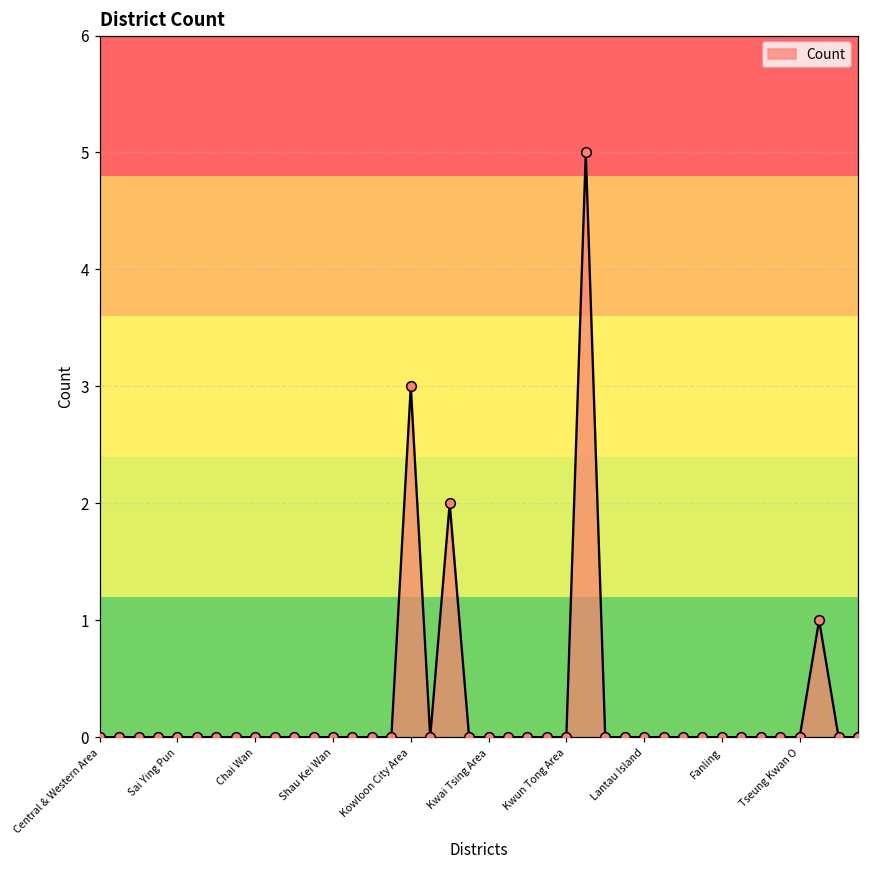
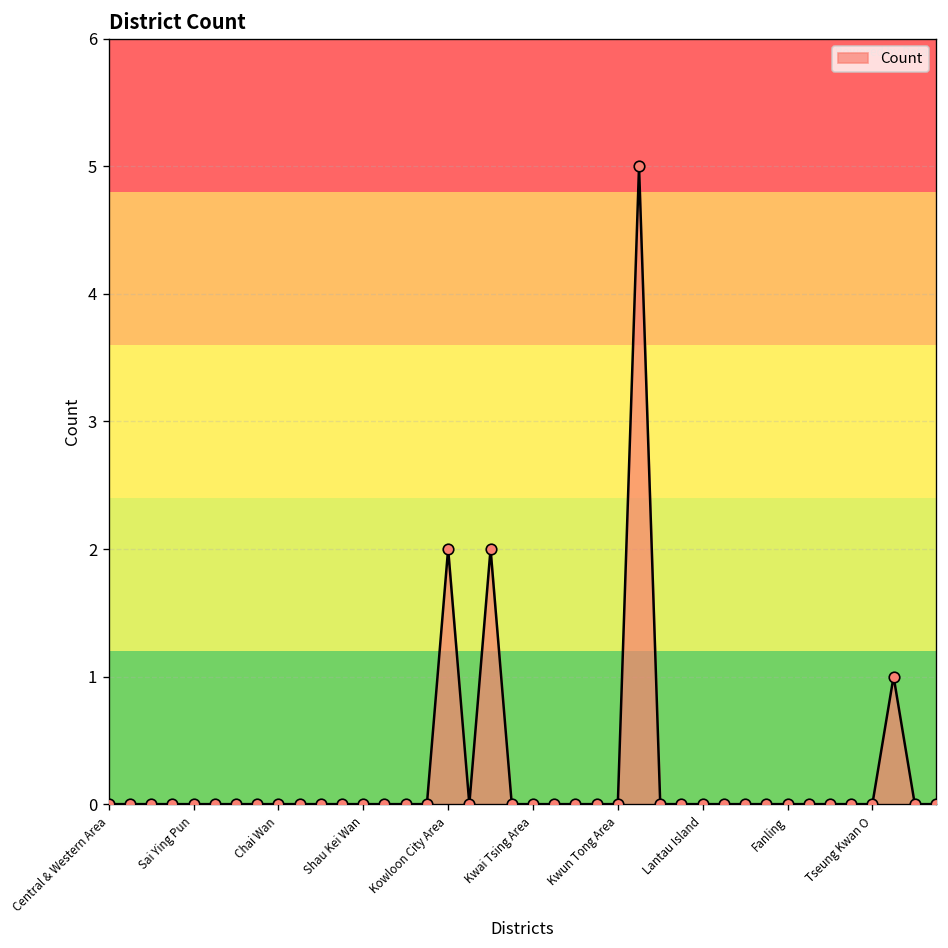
  {
    "Central & Western Area": 0,
    "Sai Ying Pun": 0,
    "Chai Wan": 0,
    "Shau Kei Wan": 0,
-   "Kowloon City Area": 3,
+   "Kowloon City Area": 2,
    "Kwai Tsing Area": 0,
    "Kwun Tong Area": 0,
    "Lantau Island": 0,
    "Fanling": 0,
    "Tseung Kwan O": 0
  }
